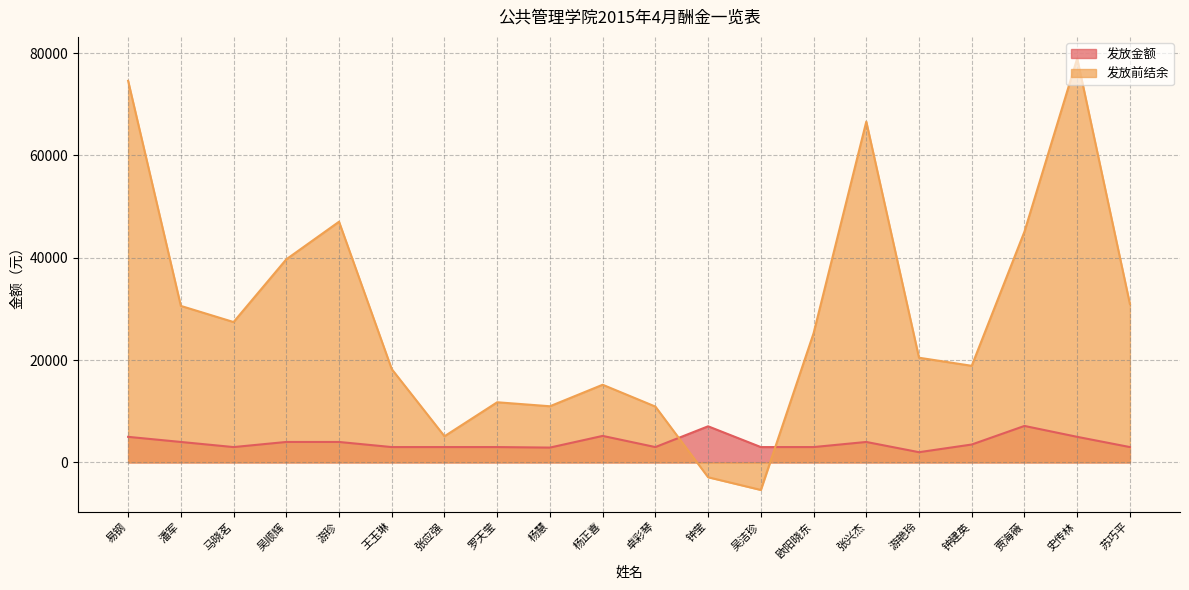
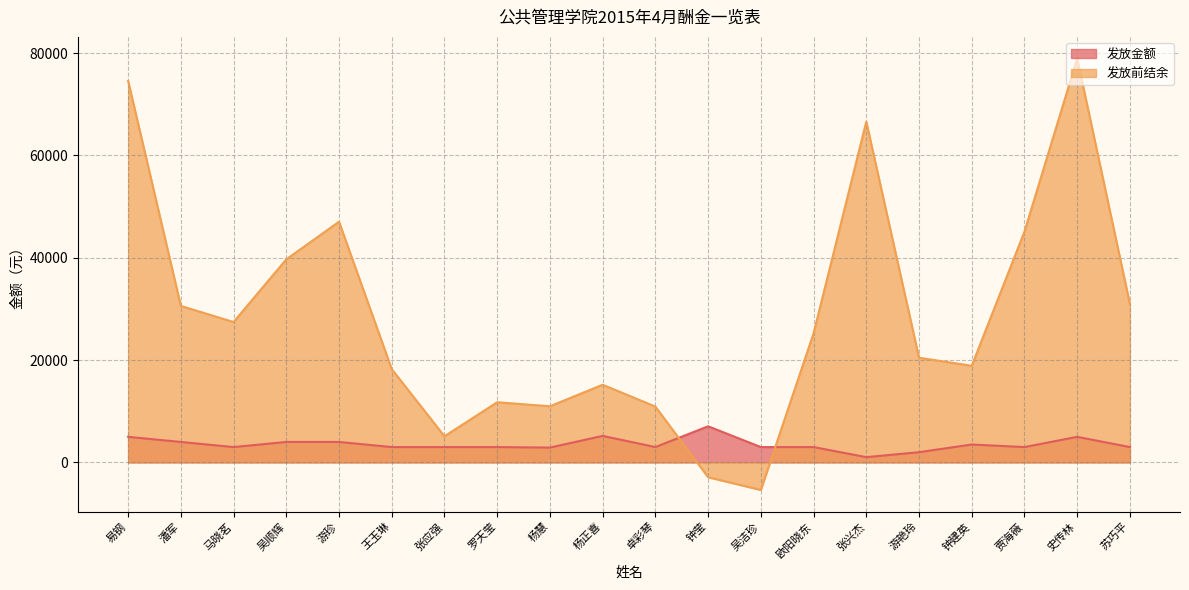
  {
    "发放金额": {
      "易钢": 5000,
      "潘军": 4000,
      "马晓茗": 3000,
      "吴顺辉": 4000,
      "游珍": 4000,
      "王玉琳": 3000,
      "张应强": 3000,
      "罗天莹": 3000,
      "杨慧": 3000,
      "杨正喜": 5000,
      "卓彩琴": 3000,
      "钟莹": 7000,
      "吴洁珍": 3000,
      "欧阳晓东": 3000,
-     "张兴杰": 4000,
+     "张兴杰": 1000,
      "游艳玲": 2000,
      "钟建英": 4000,
-     "贾海薇": 7000,
+     "贾海薇": 3000,
      "史传林": 5000,
      "苏巧平": 3000
    }
  }
